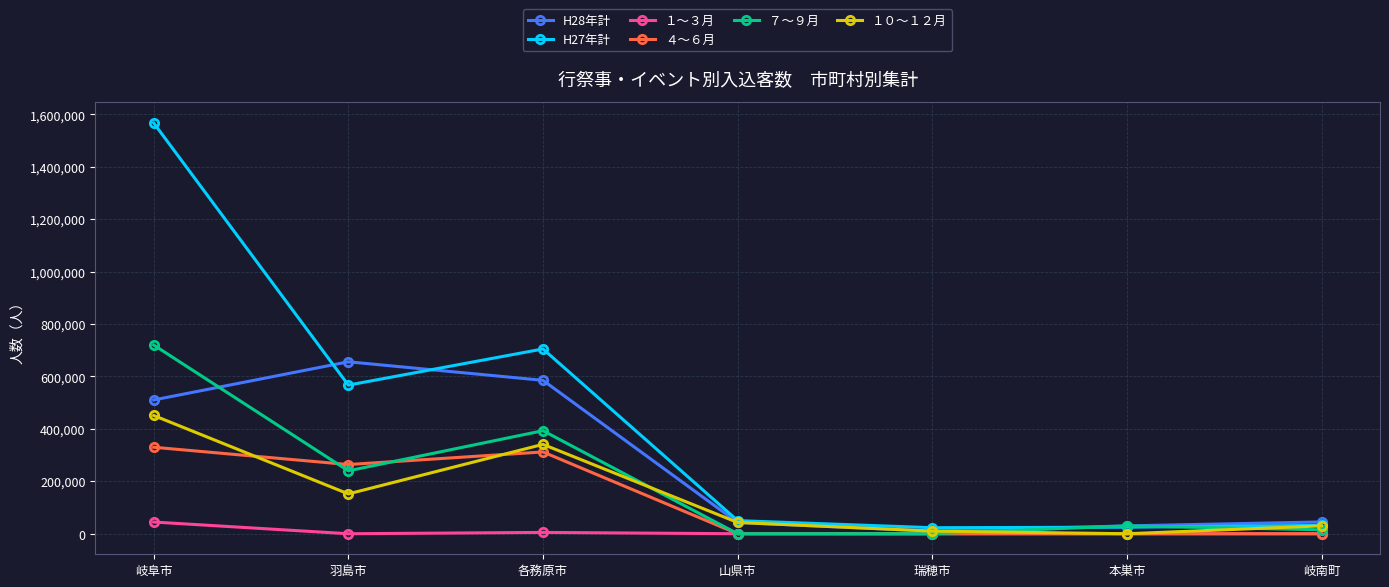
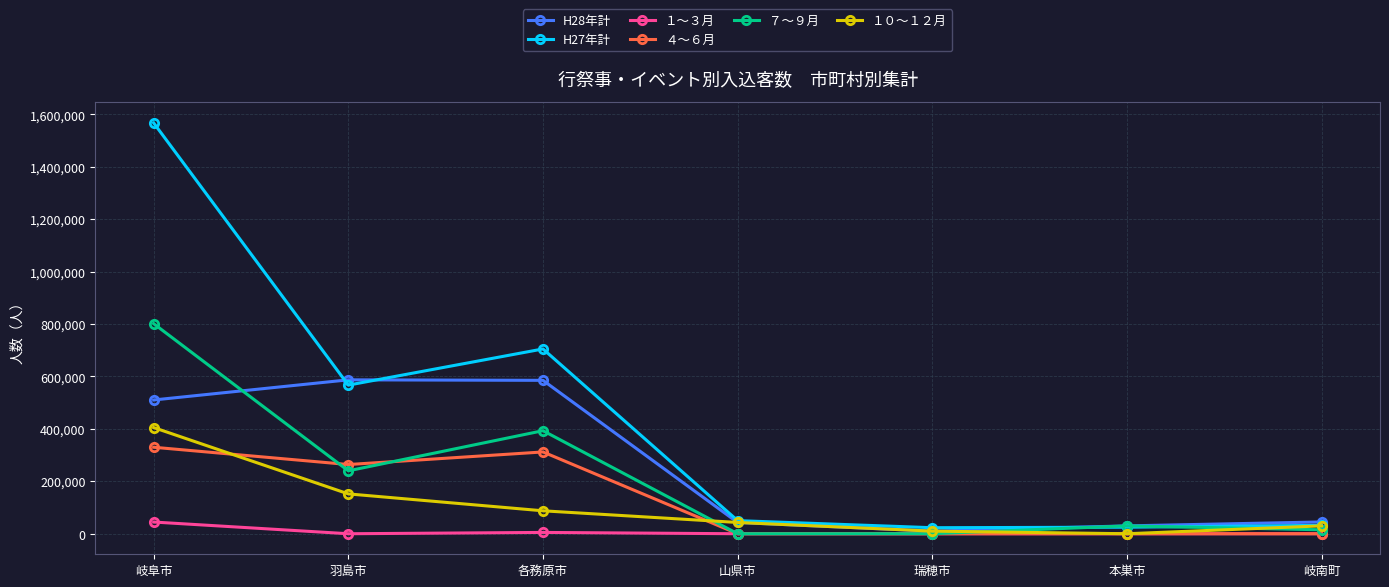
  {
    "H28年計": {
      "岐阜市": "510,000",
-     "羽島市": "660,000",
+     "羽島市": "590,000",
      "各務原市": "590,000",
      "岐南町": "50,000"
    },
    "H27年計": {
      "岐阜市": "1,570,000",
      "羽島市": "570,000",
      "各務原市": "710,000",
      "瑞穂市": "20,000"
    },
    "１～３月": {
      "岐阜市": "40,000",
      "羽島市": "0",
      "各務原市": "10,000"
    },
    "４～６月": {
      "岐阜市": "330,000",
      "羽島市": "260,000",
      "各務原市": "310,000"
    },
    "７～９月": {
-     "岐阜市": "720,000",
+     "岐阜市": "800,000",
      "羽島市": "240,000",
      "各務原市": "390,000",
      "岐南町": "20,000"
    },
    "１０～１２月": {
-     "岐阜市": "450,000",
+     "岐阜市": "410,000",
      "羽島市": "150,000",
-     "各務原市": "340,000"
+     "各務原市": "90,000"
    }
  }
